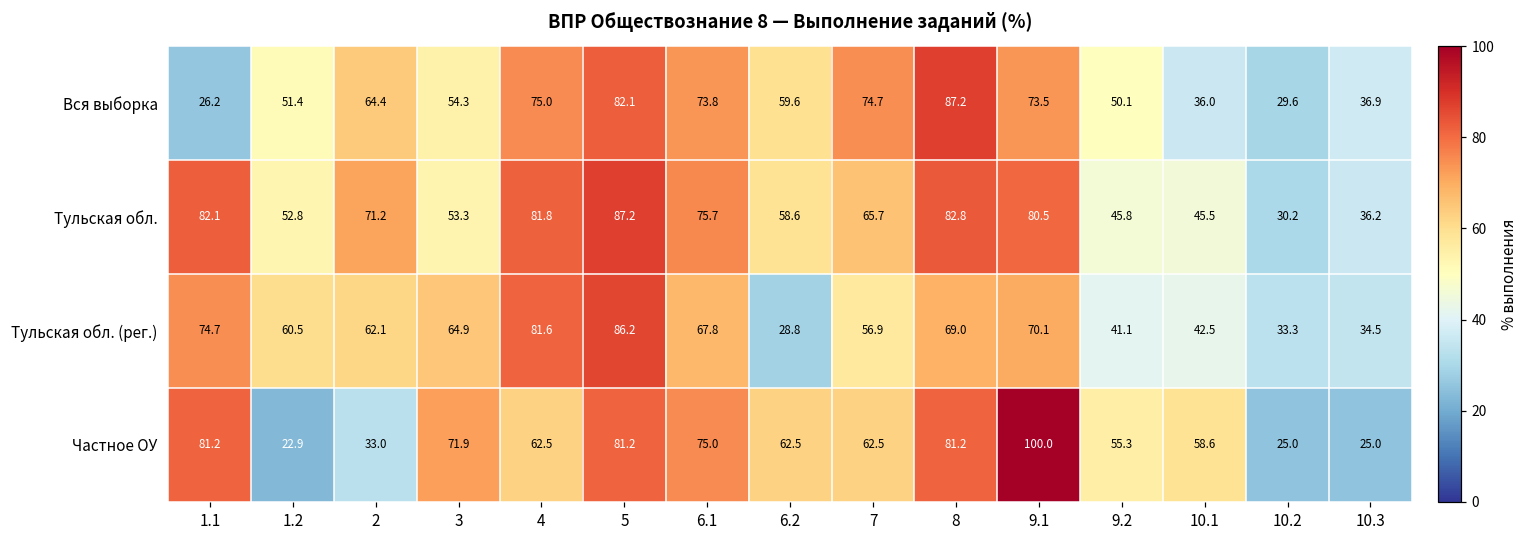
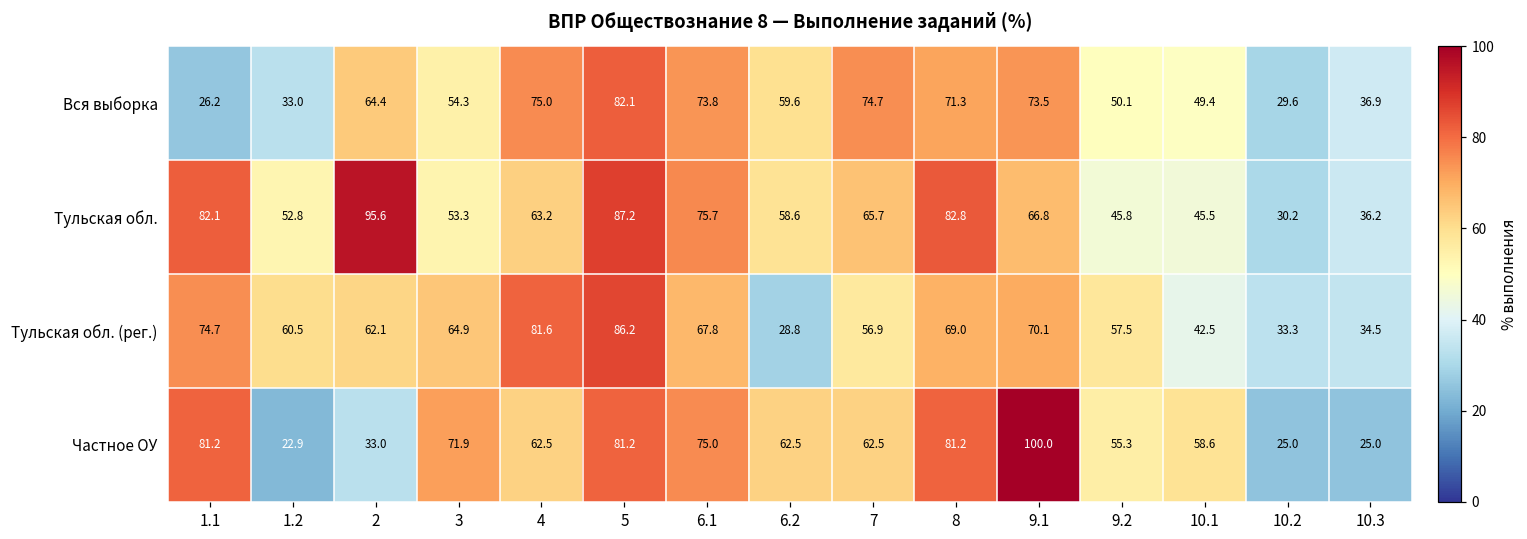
  {
    "Вся выборка": {
      "1.1": 26.2,
-     "1.2": 51.4,
+     "1.2": 33.0,
      "2": 64.4,
      "3": 54.3,
      "4": 75.0,
      "5": 82.1,
      "6.1": 73.8,
      "6.2": 59.6,
      "7": 74.7,
-     "8": 87.2,
+     "8": 71.3,
      "9.1": 73.5,
      "9.2": 50.1,
-     "10.1": 36.0,
+     "10.1": 49.4,
      "10.2": 29.6,
      "10.3": 36.9
    },
    "Тульская обл.": {
      "1.1": 82.1,
      "1.2": 52.8,
-     "2": 71.2,
+     "2": 95.6,
      "3": 53.3,
-     "4": 81.8,
+     "4": 63.2,
      "5": 87.2,
      "6.1": 75.7,
      "6.2": 58.6,
      "7": 65.7,
      "8": 82.8,
-     "9.1": 80.5,
+     "9.1": 66.8,
      "9.2": 45.8,
      "10.1": 45.5,
      "10.2": 30.2,
      "10.3": 36.2
    },
    "Тульская обл. (рег.)": {
      "1.1": 74.7,
      "1.2": 60.5,
      "2": 62.1,
      "3": 64.9,
      "4": 81.6,
      "5": 86.2,
      "6.1": 67.8,
      "6.2": 28.8,
      "7": 56.9,
      "8": 69.0,
      "9.1": 70.1,
-     "9.2": 41.1,
+     "9.2": 57.5,
      "10.1": 42.5,
      "10.2": 33.3,
      "10.3": 34.5
    },
    "Частное ОУ": {
      "1.1": 81.2,
      "1.2": 22.9,
      "2": 33.0,
      "3": 71.9,
      "4": 62.5,
      "5": 81.2,
      "6.1": 75.0,
      "6.2": 62.5,
      "7": 62.5,
      "8": 81.2,
      "9.1": 100.0,
      "9.2": 55.3,
      "10.1": 58.6,
      "10.2": 25.0,
      "10.3": 25.0
    }
  }
